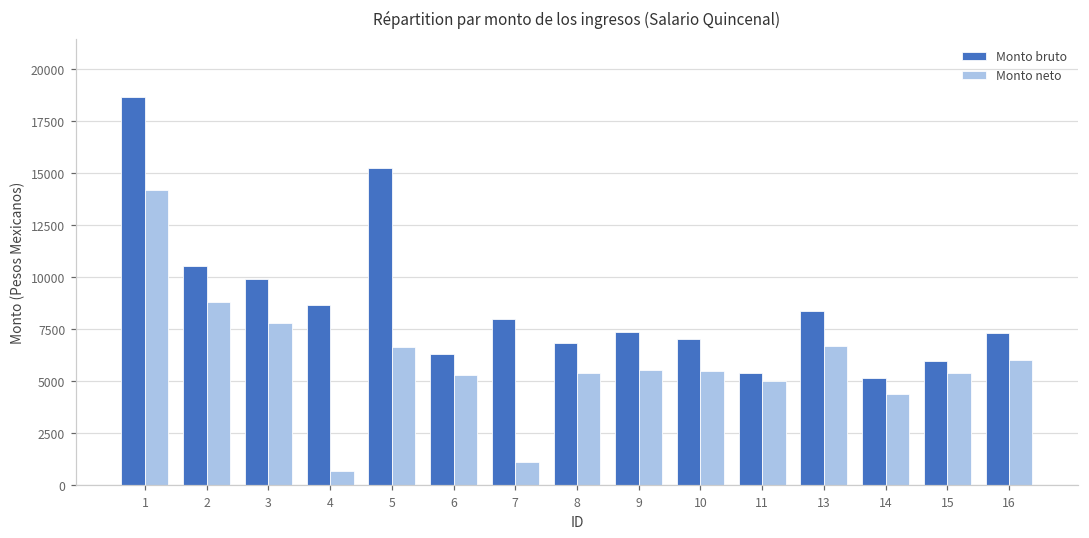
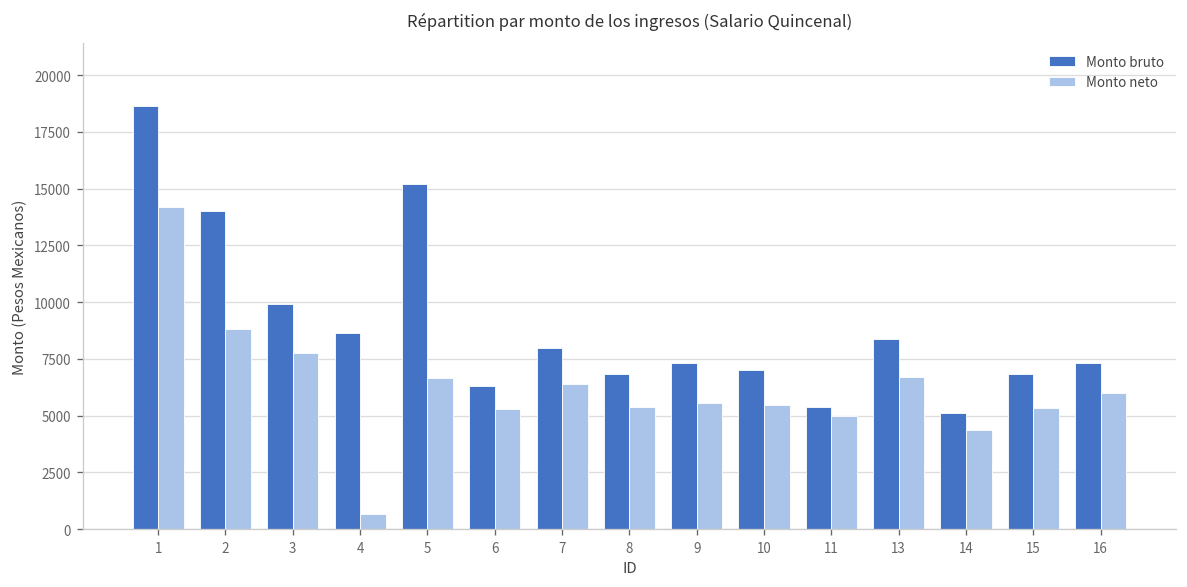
  {
    "Monto bruto": {
      "1": 18600,
-     "2": 10500,
+     "2": 14000,
      "3": 9900,
      "4": 8600,
      "5": 15200,
      "6": 6300,
      "7": 8000,
      "8": 6800,
      "9": 7300,
      "10": 7000,
      "11": 5400,
      "13": 8400,
      "14": 5100,
-     "15": 6000,
+     "15": 6800,
      "16": 7300
    },
    "Monto neto": {
      "1": 14200,
      "2": 8800,
      "3": 7800,
      "4": 700,
      "5": 6600,
      "6": 5300,
-     "7": 1100,
+     "7": 6400,
      "8": 5400,
      "9": 5500,
      "10": 5500,
      "11": 5000,
      "13": 6700,
      "14": 4400,
      "15": 5400,
      "16": 6000
    }
  }
